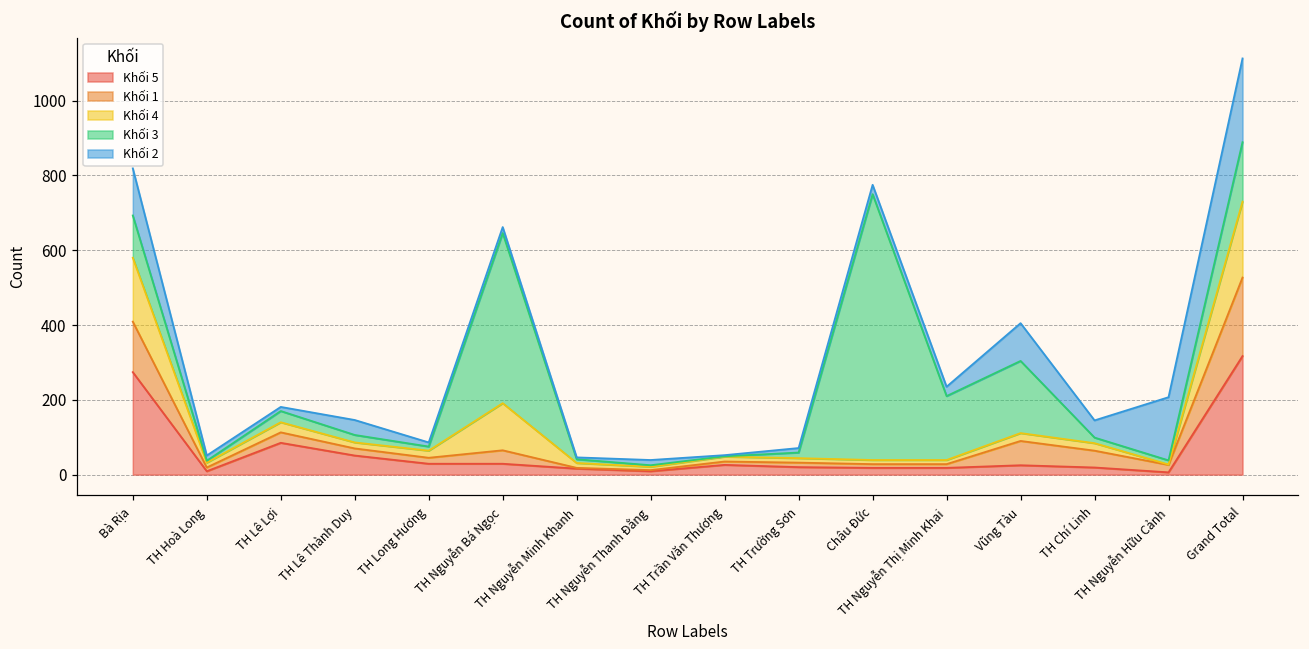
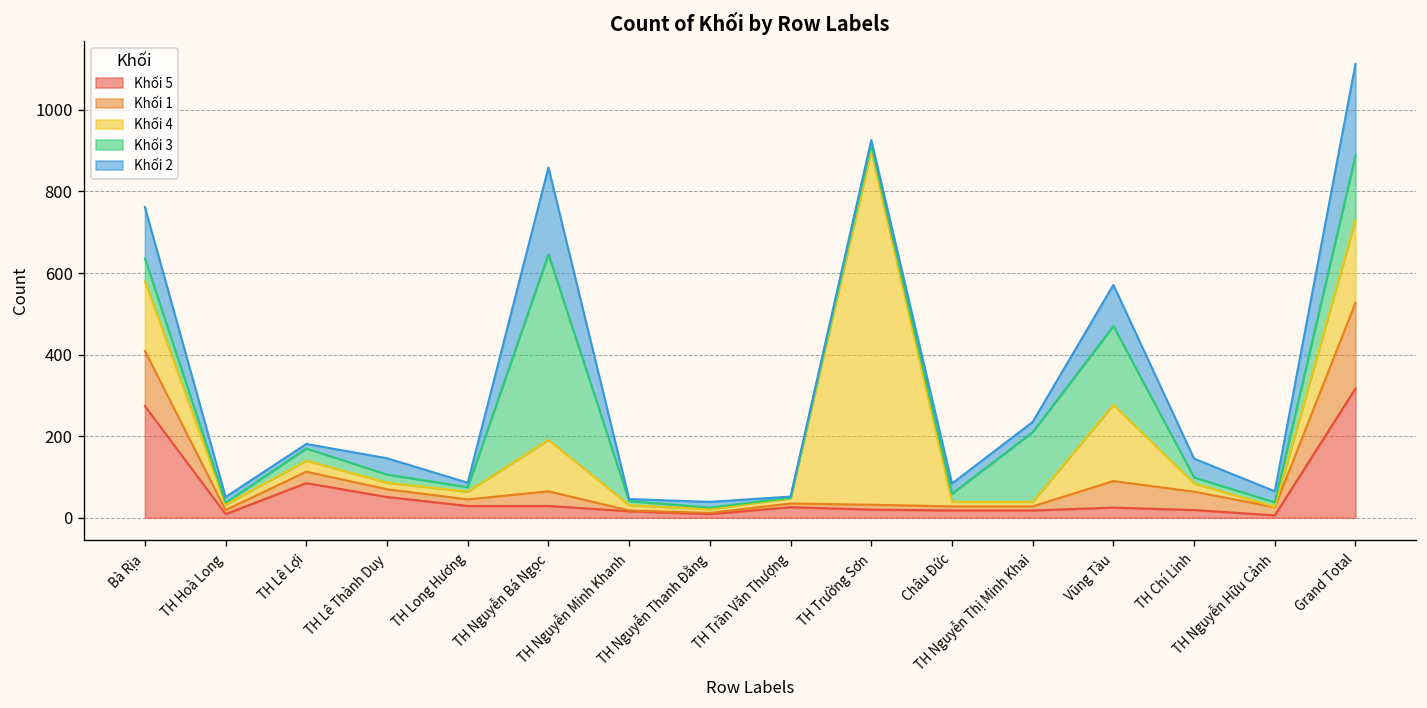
  {
    "Khối 4": {
      "Bà Rịa": 170,
      "TH Lê Lợi": 30,
      "TH Lê Thành Duy": 20,
      "TH Long Hương": 20,
      "TH Nguyễn Bá Ngọc": 130,
      "TH Nguyễn Minh Khanh": 10,
-     "TH Trường Sơn": 10,
+     "TH Trường Sơn": 870,
      "Châu Đức": 10,
      "TH Nguyễn Thị Minh Khai": 10,
-     "Vũng Tàu": 20,
+     "Vũng Tàu": 190,
      "TH Chí Linh": 20,
      "Grand Total": 200
    },
    "Khối 3": {
-     "Bà Rịa": 110,
+     "Bà Rịa": 60,
      "TH Lê Lợi": 30,
      "TH Lê Thành Duy": 20,
      "TH Long Hương": 10,
      "TH Nguyễn Bá Ngọc": 460,
      "TH Trường Sơn": 20,
-     "Châu Đức": 710,
+     "Châu Đức": 20,
      "TH Nguyễn Thị Minh Khai": 170,
      "Vũng Tàu": 190,
      "TH Chí Linh": 20,
      "TH Nguyễn Hữu Cảnh": 10,
      "Grand Total": 160
    },
    "Khối 2": {
      "Bà Rịa": 130,
      "TH Hoà Long": 10,
      "TH Lê Lợi": 10,
      "TH Lê Thành Duy": 40,
      "TH Long Hương": 10,
-     "TH Nguyễn Bá Ngọc": 20,
+     "TH Nguyễn Bá Ngọc": 210,
      "TH Nguyễn Thanh Đằng": 10,
      "TH Trường Sơn": 10,
      "Châu Đức": 30,
      "TH Nguyễn Thị Minh Khai": 30,
      "Vũng Tàu": 100,
      "TH Chí Linh": 50,
-     "TH Nguyễn Hữu Cảnh": 170,
+     "TH Nguyễn Hữu Cảnh": 30,
      "Grand Total": 220
    }
  }
